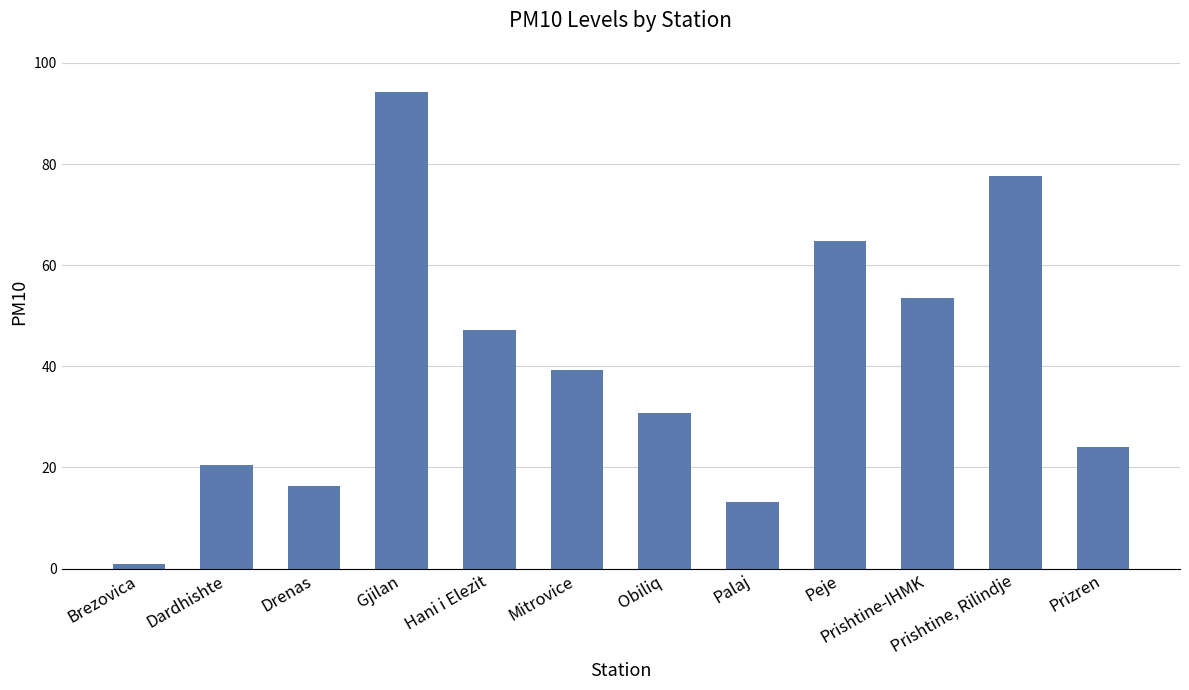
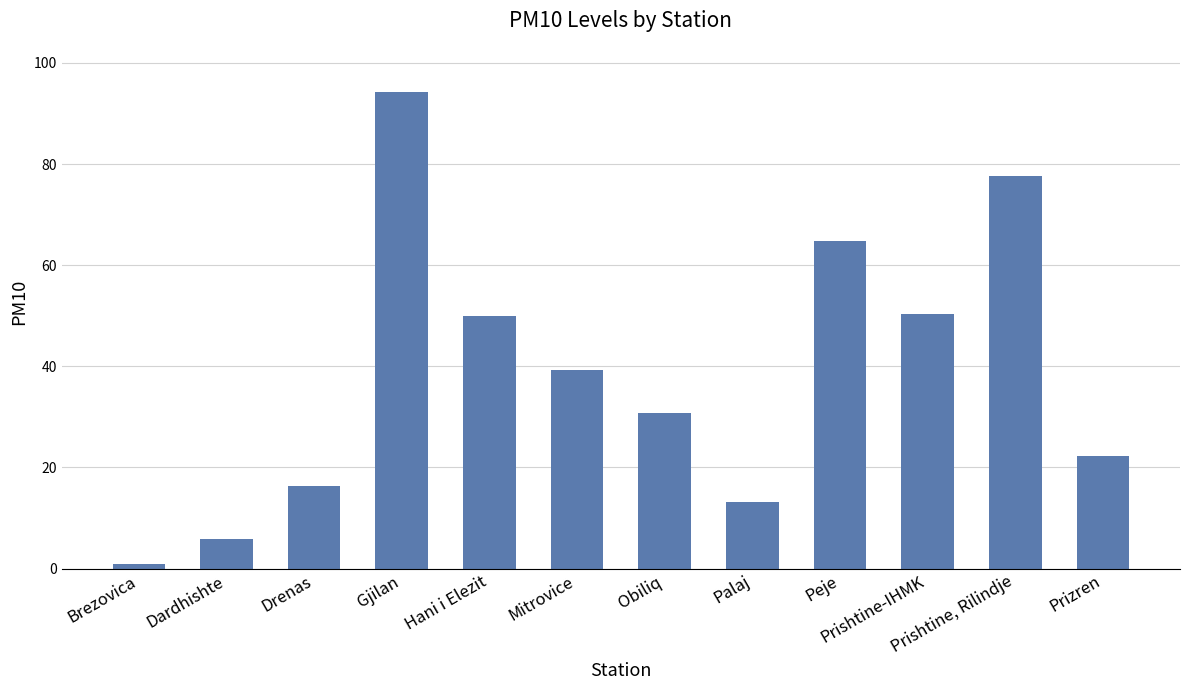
  {
    "Brezovica": 1,
-   "Dardhishte": 21,
+   "Dardhishte": 6,
    "Drenas": 16,
    "Gjilan": 94,
-   "Hani i Elezit": 47,
+   "Hani i Elezit": 50,
    "Mitrovice": 39,
    "Obiliq": 31,
    "Palaj": 13,
    "Peje": 65,
-   "Prishtine-IHMK": 53,
+   "Prishtine-IHMK": 50,
    "Prishtine, Rilindje": 78,
-   "Prizren": 24
+   "Prizren": 22
  }
